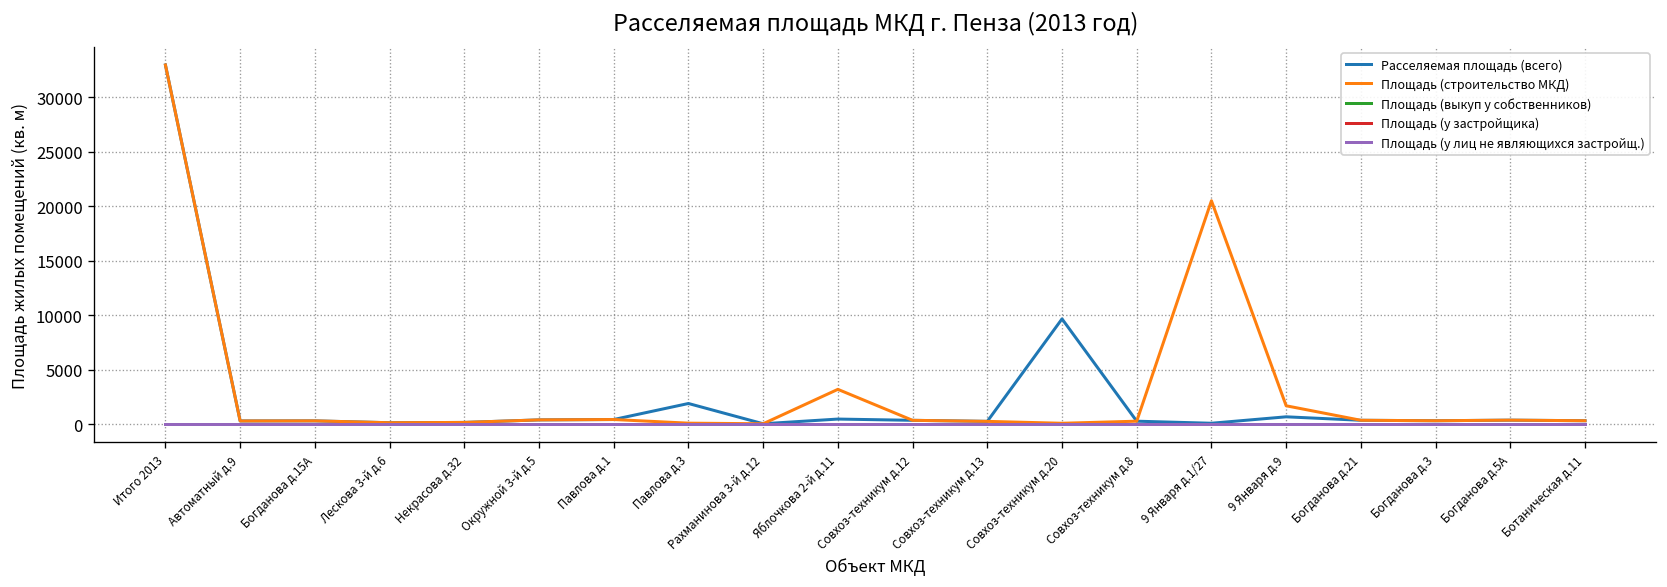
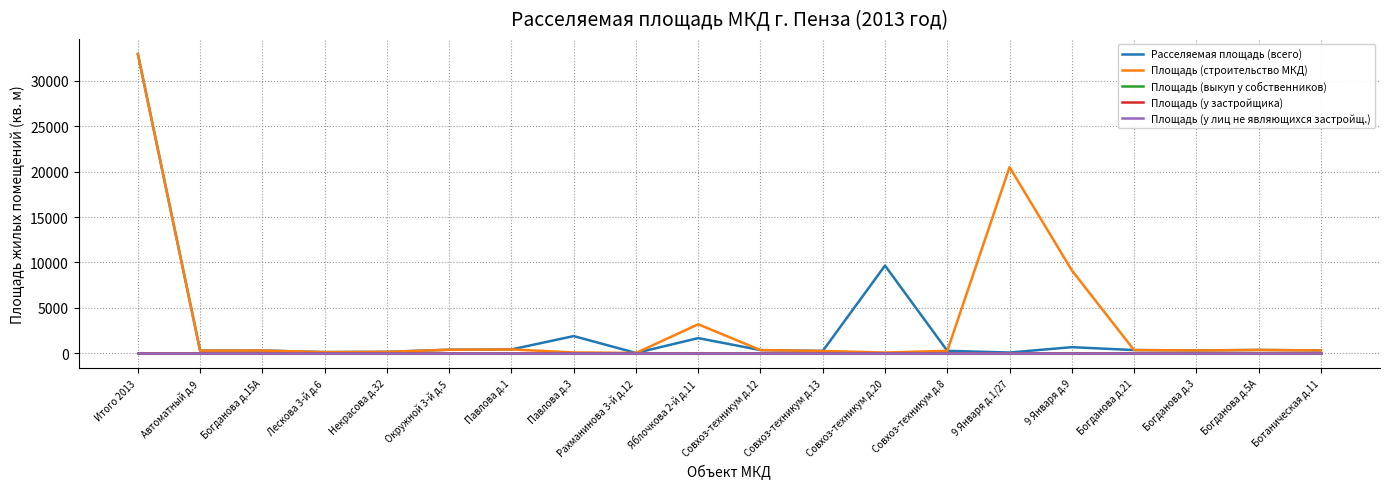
  {
    "Расселяемая площадь (всего)": {
      "Павлова д.3": 2000,
-     "Яблочкова 2-й д.11": 0,
+     "Яблочкова 2-й д.11": 2000,
      "Совхоз-техникум д.20": 10000,
      "9 Января д.9": 1000
    },
    "Площадь (строительство МКД)": {
      "Яблочкова 2-й д.11": 3000,
      "9 Января д.1/27": 21000,
-     "9 Января д.9": 2000
+     "9 Января д.9": 9000
    },
    "Площадь (у лиц не являющихся застройщ.)": {
      "Итого 2013": 0,
      "Автоматный д.9": 0,
      "Богданова д.15А": 0,
      "Окружной 3-й д.5": 0,
      "Павлова д.1": 0,
      "Яблочкова 2-й д.11": 0,
      "Совхоз-техникум д.12": 0,
      "9 Января д.9": 0,
      "Богданова д.21": 0,
      "Богданова д.3": 0,
      "Богданова д.5А": 0,
      "Ботаническая д.11": 0
    }
  }
